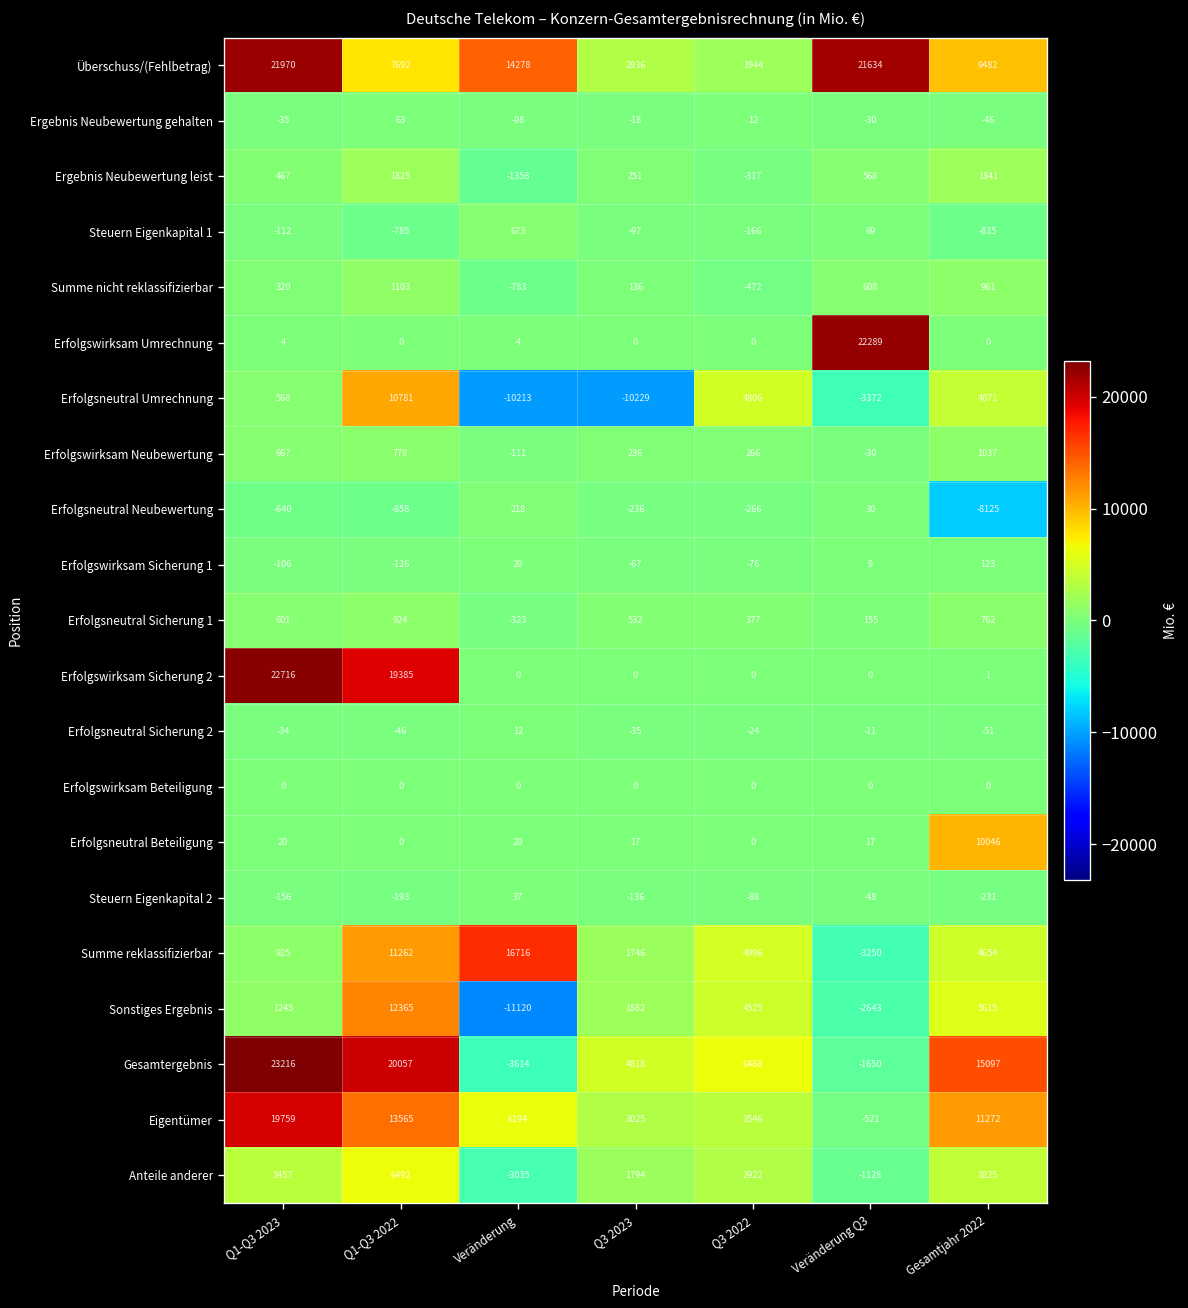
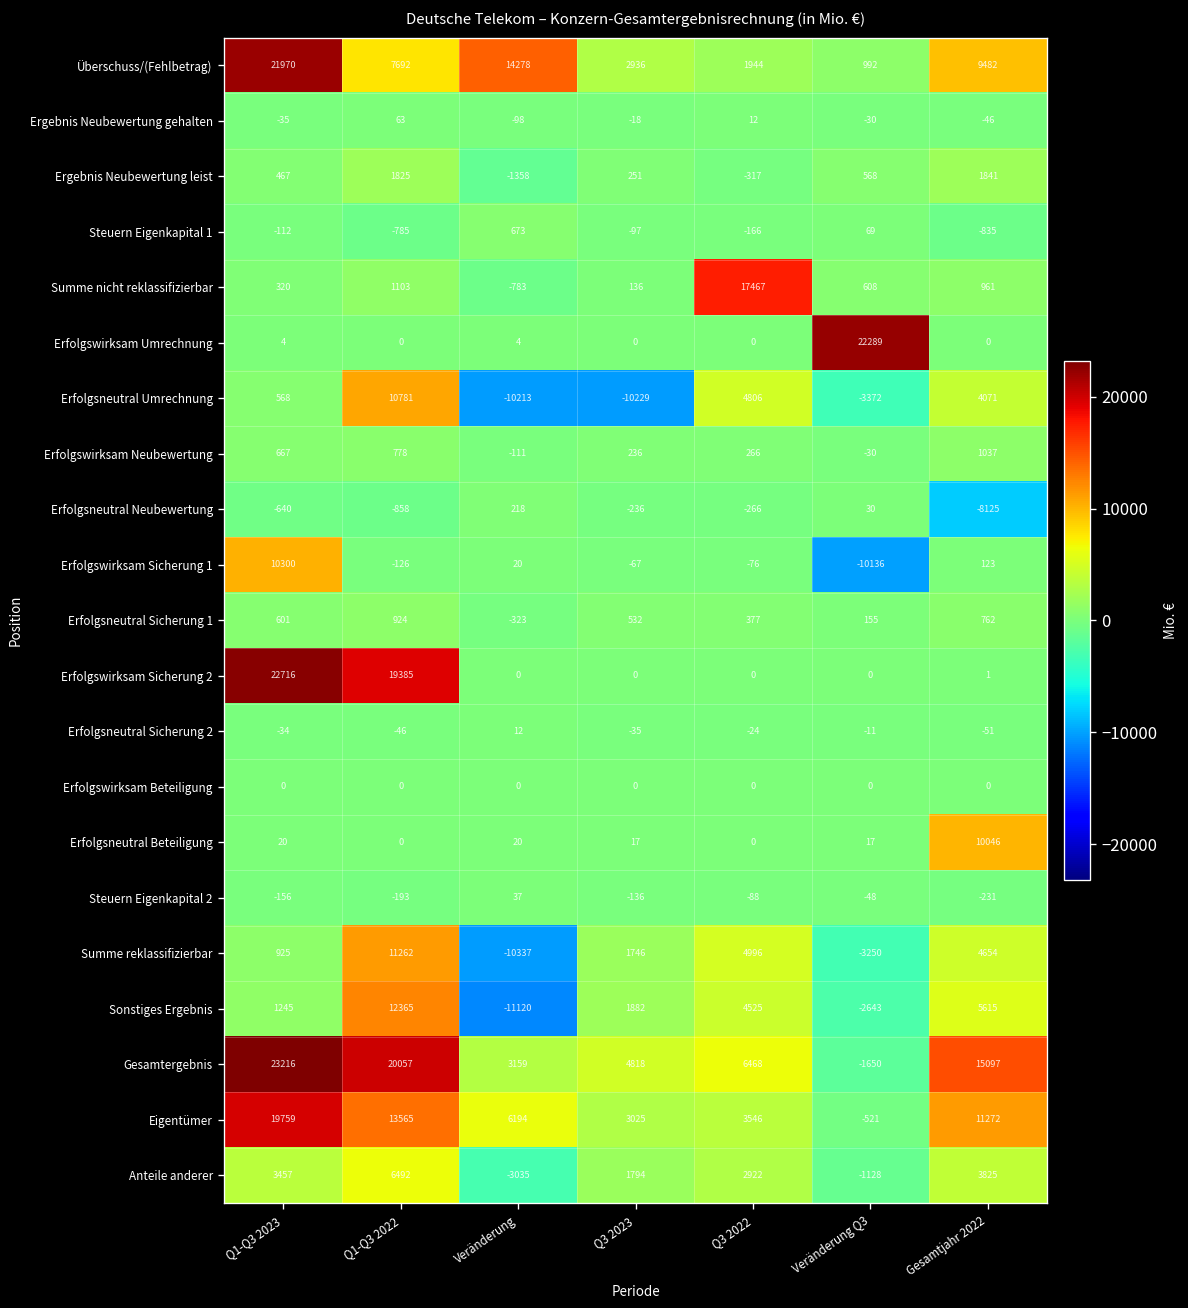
  {
    "Überschuss/(Fehlbetrag)": {
      "Q1-Q3 2023": 21970,
      "Q1-Q3 2022": 7692,
      "Veränderung": 14278,
      "Q3 2023": 2936,
      "Q3 2022": 1944,
-     "Veränderung Q3": 21634,
+     "Veränderung Q3": 992,
      "Gesamtjahr 2022": 9482
    },
    "Ergebnis Neubewertung gehalten": {
      "Q1-Q3 2023": -35,
      "Q1-Q3 2022": 63,
      "Veränderung": -98,
      "Q3 2023": -18,
      "Q3 2022": 12,
      "Veränderung Q3": -30,
      "Gesamtjahr 2022": -46
    },
    "Ergebnis Neubewertung leist": {
      "Q1-Q3 2023": 467,
      "Q1-Q3 2022": 1825,
      "Veränderung": -1358,
      "Q3 2023": 251,
      "Q3 2022": -317,
      "Veränderung Q3": 568,
      "Gesamtjahr 2022": 1841
    },
    "Steuern Eigenkapital 1": {
      "Q1-Q3 2023": -112,
      "Q1-Q3 2022": -785,
      "Veränderung": 673,
      "Q3 2023": -97,
      "Q3 2022": -166,
      "Veränderung Q3": 69,
      "Gesamtjahr 2022": -835
    },
    "Summe nicht reklassifizierbar": {
      "Q1-Q3 2023": 320,
      "Q1-Q3 2022": 1103,
      "Veränderung": -783,
      "Q3 2023": 136,
-     "Q3 2022": -472,
+     "Q3 2022": 17467,
      "Veränderung Q3": 608,
      "Gesamtjahr 2022": 961
    },
    "Erfolgswirksam Umrechnung": {
      "Q1-Q3 2023": 4,
      "Q1-Q3 2022": 0,
      "Veränderung": 4,
      "Q3 2023": 0,
      "Q3 2022": 0,
      "Veränderung Q3": 22289,
      "Gesamtjahr 2022": 0
    },
    "Erfolgsneutral Umrechnung": {
      "Q1-Q3 2023": 568,
      "Q1-Q3 2022": 10781,
      "Veränderung": -10213,
      "Q3 2023": -10229,
      "Q3 2022": 4806,
      "Veränderung Q3": -3372,
      "Gesamtjahr 2022": 4071
    },
    "Erfolgswirksam Neubewertung": {
      "Q1-Q3 2023": 667,
      "Q1-Q3 2022": 778,
      "Veränderung": -111,
      "Q3 2023": 236,
      "Q3 2022": 266,
      "Veränderung Q3": -30,
      "Gesamtjahr 2022": 1037
    },
    "Erfolgsneutral Neubewertung": {
      "Q1-Q3 2023": -640,
      "Q1-Q3 2022": -858,
      "Veränderung": 218,
      "Q3 2023": -236,
      "Q3 2022": -266,
      "Veränderung Q3": 30,
      "Gesamtjahr 2022": -8125
    },
    "Erfolgswirksam Sicherung 1": {
-     "Q1-Q3 2023": -106,
+     "Q1-Q3 2023": 10300,
      "Q1-Q3 2022": -126,
      "Veränderung": 20,
      "Q3 2023": -67,
      "Q3 2022": -76,
-     "Veränderung Q3": 9,
+     "Veränderung Q3": -10136,
      "Gesamtjahr 2022": 123
    },
    "Erfolgsneutral Sicherung 1": {
      "Q1-Q3 2023": 601,
      "Q1-Q3 2022": 924,
      "Veränderung": -323,
      "Q3 2023": 532,
      "Q3 2022": 377,
      "Veränderung Q3": 155,
      "Gesamtjahr 2022": 762
    },
    "Erfolgswirksam Sicherung 2": {
      "Q1-Q3 2023": 22716,
      "Q1-Q3 2022": 19385,
      "Veränderung": 0,
      "Q3 2023": 0,
      "Q3 2022": 0,
      "Veränderung Q3": 0,
      "Gesamtjahr 2022": 1
    },
    "Erfolgsneutral Sicherung 2": {
      "Q1-Q3 2023": -34,
      "Q1-Q3 2022": -46,
      "Veränderung": 12,
      "Q3 2023": -35,
      "Q3 2022": -24,
      "Veränderung Q3": -11,
      "Gesamtjahr 2022": -51
    },
    "Erfolgswirksam Beteiligung": {
      "Q1-Q3 2023": 0,
      "Q1-Q3 2022": 0,
      "Veränderung": 0,
      "Q3 2023": 0,
      "Q3 2022": 0,
      "Veränderung Q3": 0,
      "Gesamtjahr 2022": 0
    },
    "Erfolgsneutral Beteiligung": {
      "Q1-Q3 2023": 20,
      "Q1-Q3 2022": 0,
      "Veränderung": 20,
      "Q3 2023": 17,
      "Q3 2022": 0,
      "Veränderung Q3": 17,
      "Gesamtjahr 2022": 10046
    },
    "Steuern Eigenkapital 2": {
      "Q1-Q3 2023": -156,
      "Q1-Q3 2022": -193,
      "Veränderung": 37,
      "Q3 2023": -136,
      "Q3 2022": -88,
      "Veränderung Q3": -48,
      "Gesamtjahr 2022": -231
    },
    "Summe reklassifizierbar": {
      "Q1-Q3 2023": 925,
      "Q1-Q3 2022": 11262,
-     "Veränderung": 16716,
+     "Veränderung": -10337,
      "Q3 2023": 1746,
      "Q3 2022": 4996,
      "Veränderung Q3": -3250,
      "Gesamtjahr 2022": 4654
    },
    "Sonstiges Ergebnis": {
      "Q1-Q3 2023": 1245,
      "Q1-Q3 2022": 12365,
      "Veränderung": -11120,
      "Q3 2023": 1882,
      "Q3 2022": 4525,
      "Veränderung Q3": -2643,
      "Gesamtjahr 2022": 5615
    },
    "Gesamtergebnis": {
      "Q1-Q3 2023": 23216,
      "Q1-Q3 2022": 20057,
-     "Veränderung": -3614,
+     "Veränderung": 3159,
      "Q3 2023": 4818,
      "Q3 2022": 6468,
      "Veränderung Q3": -1650,
      "Gesamtjahr 2022": 15097
    },
    "Eigentümer": {
      "Q1-Q3 2023": 19759,
      "Q1-Q3 2022": 13565,
      "Veränderung": 6194,
      "Q3 2023": 3025,
      "Q3 2022": 3546,
      "Veränderung Q3": -521,
      "Gesamtjahr 2022": 11272
    },
    "Anteile anderer": {
      "Q1-Q3 2023": 3457,
      "Q1-Q3 2022": 6492,
      "Veränderung": -3035,
      "Q3 2023": 1794,
      "Q3 2022": 2922,
      "Veränderung Q3": -1128,
      "Gesamtjahr 2022": 3825
    }
  }
